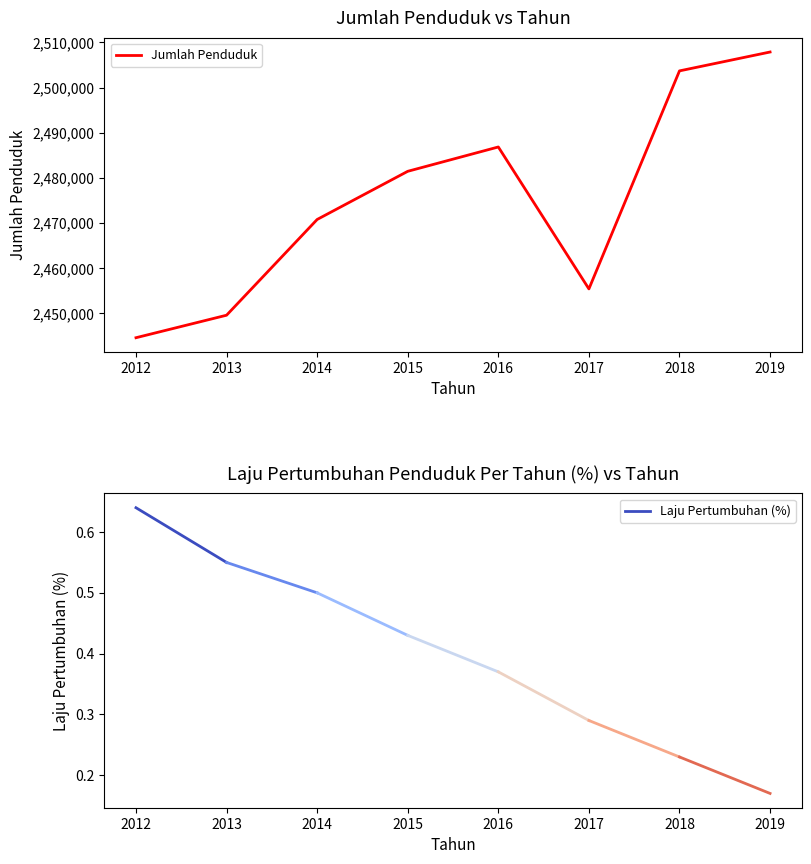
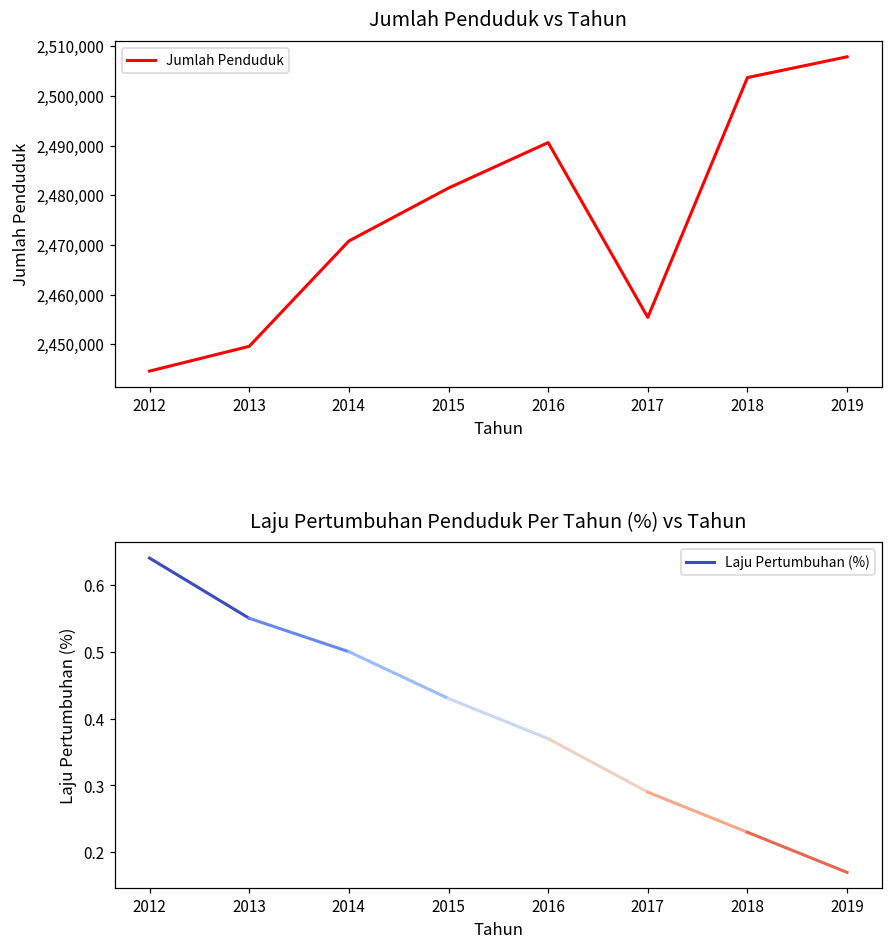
  {
    "Jumlah Penduduk vs Tahun": {
      "2012": "2,445,000",
      "2013": "2,450,000",
      "2014": "2,471,000",
      "2015": "2,481,000",
-     "2016": "2,487,000",
+     "2016": "2,491,000",
      "2017": "2,455,000",
      "2018": "2,504,000",
      "2019": "2,508,000"
    },
    "Laju Pertumbuhan Penduduk Per Tahun (%) vs Tahun": {
      "Laju Pertumbuhan (%)": {
        "2012": "0.64"
      }
    }
  }
